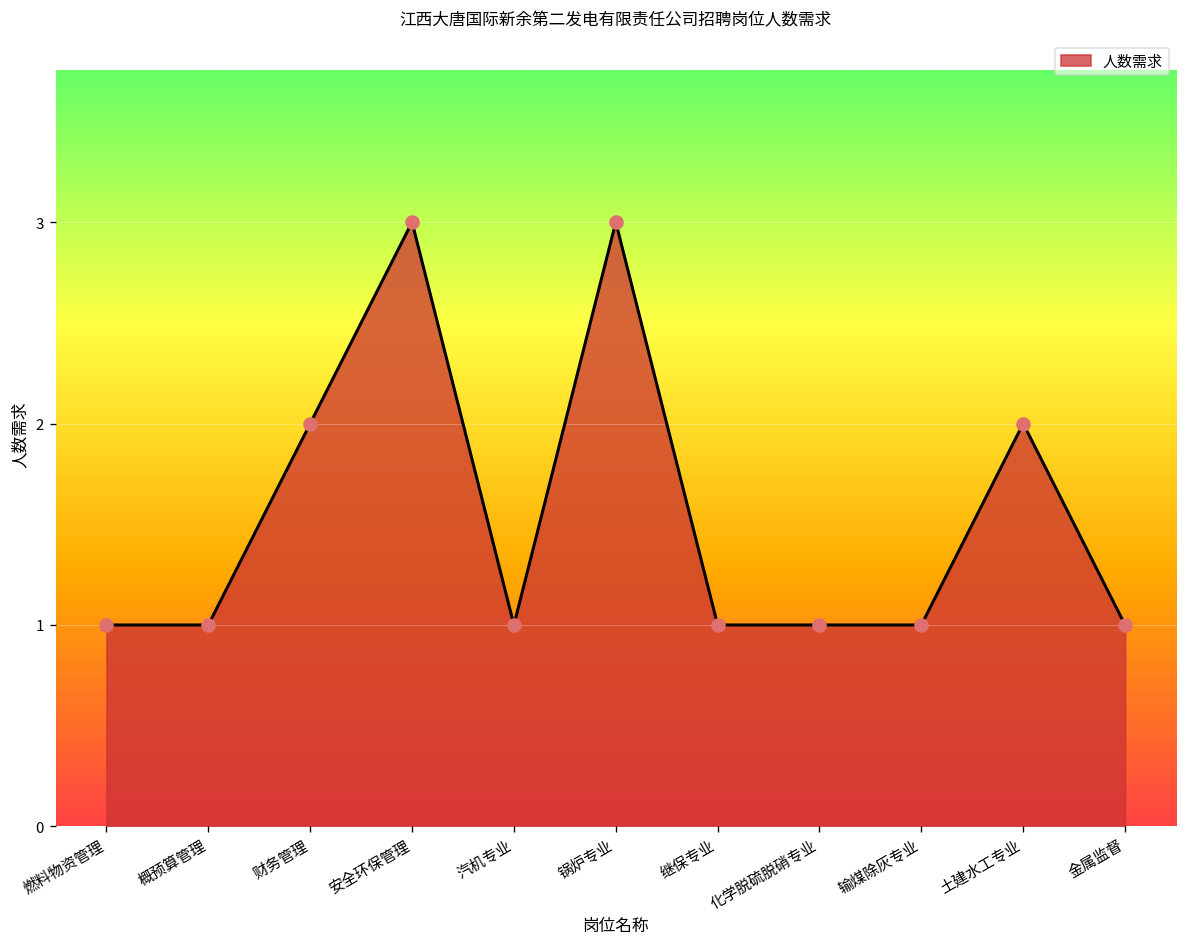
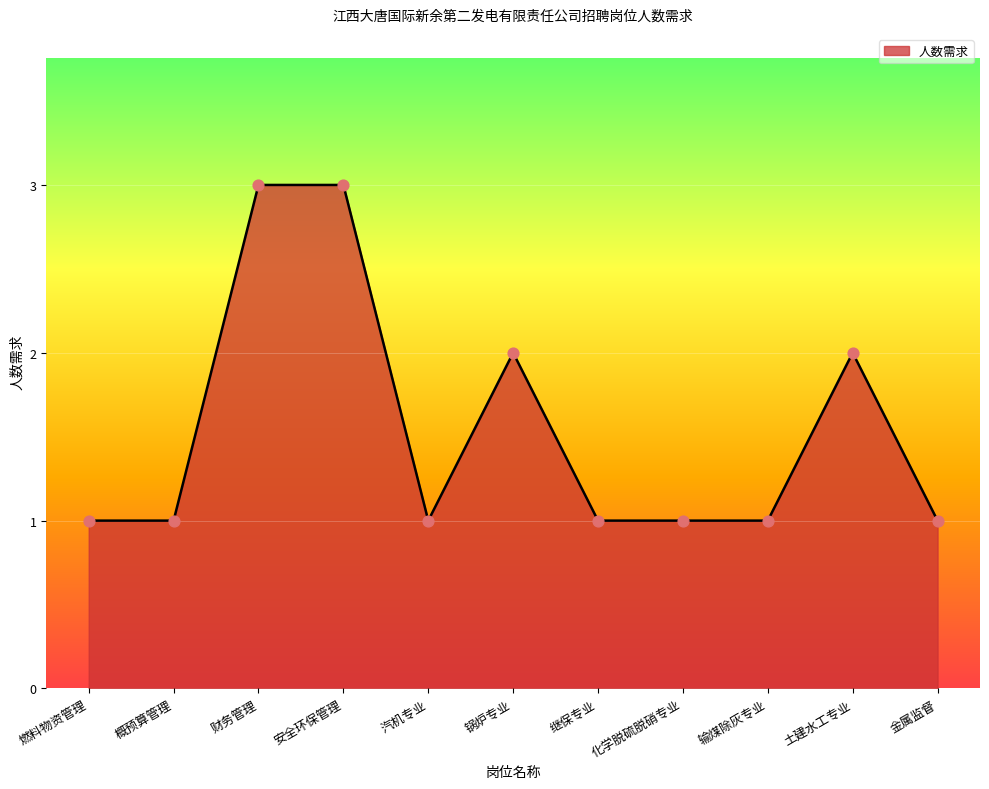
  {
    "燃料物资管理": 1,
    "概预算管理": 1,
-   "财务管理": 2,
+   "财务管理": 3,
    "安全环保管理": 3,
    "汽机专业": 1,
-   "锅炉专业": 3,
+   "锅炉专业": 2,
    "继保专业": 1,
    "化学脱硫脱硝专业": 1,
    "输煤除灰专业": 1,
    "土建水工专业": 2,
    "金属监督": 1
  }
